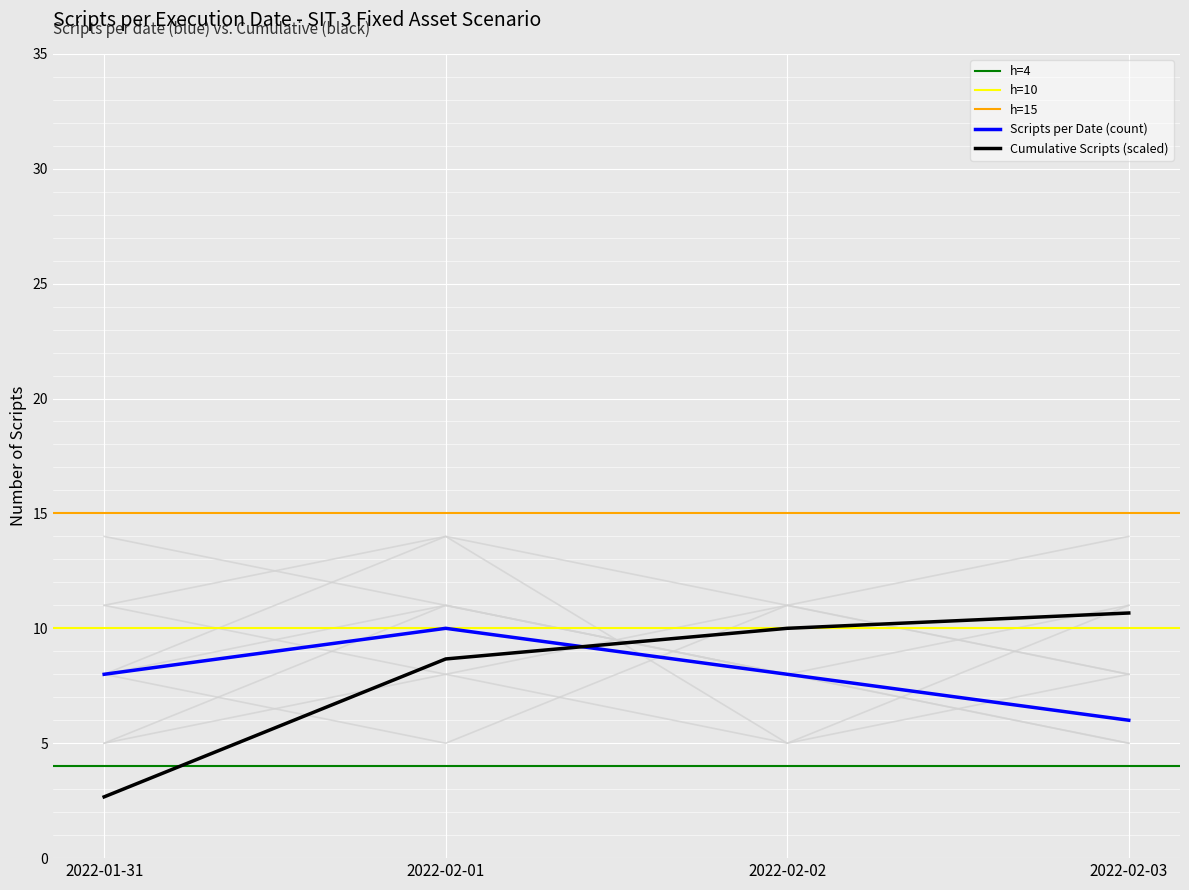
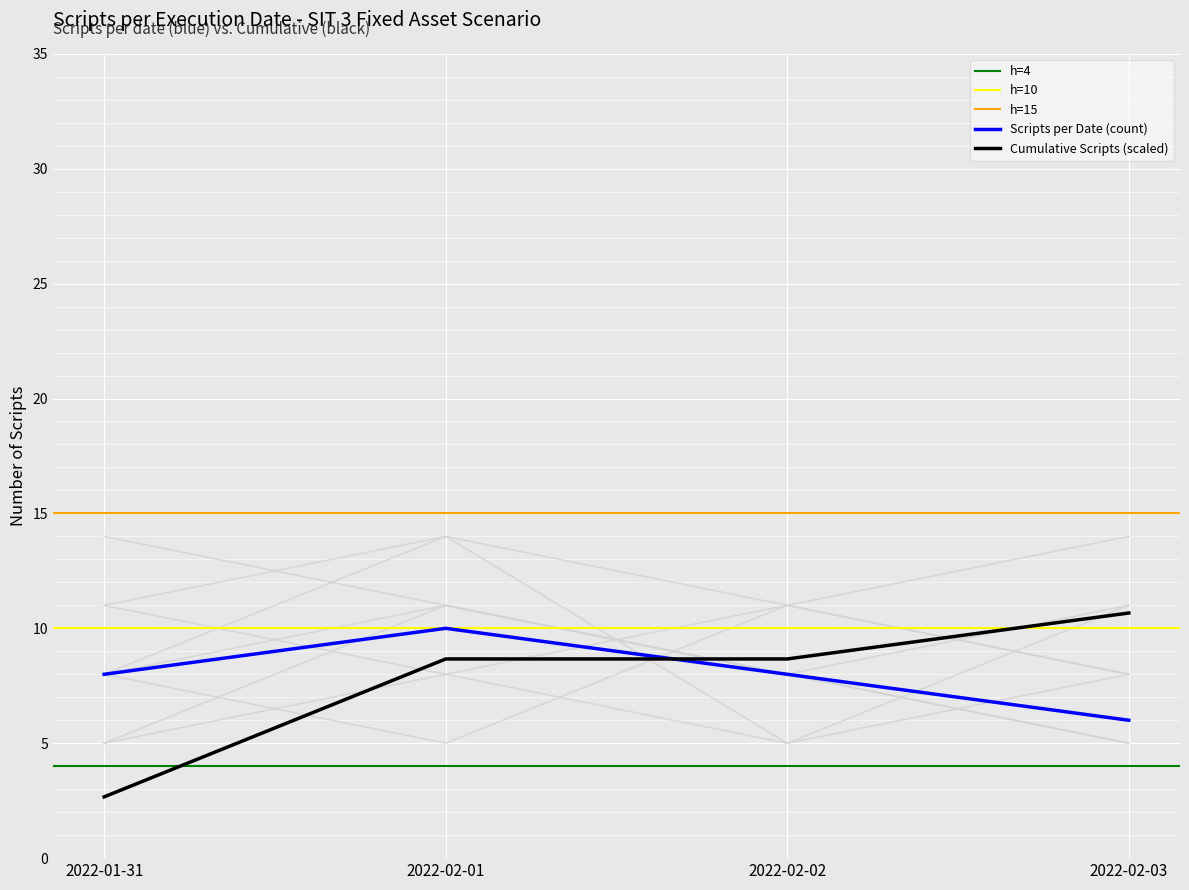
  {
    "Scripts per Date (count)": {
      "2022-02-01": 10.0,
      "2022-02-03": 6.0
    },
    "Cumulative Scripts (scaled)": {
      "2022-01-31": 2.7,
      "2022-02-01": 8.7,
-     "2022-02-02": 10.0,
+     "2022-02-02": 8.7,
      "2022-02-03": 10.7
    }
  }
